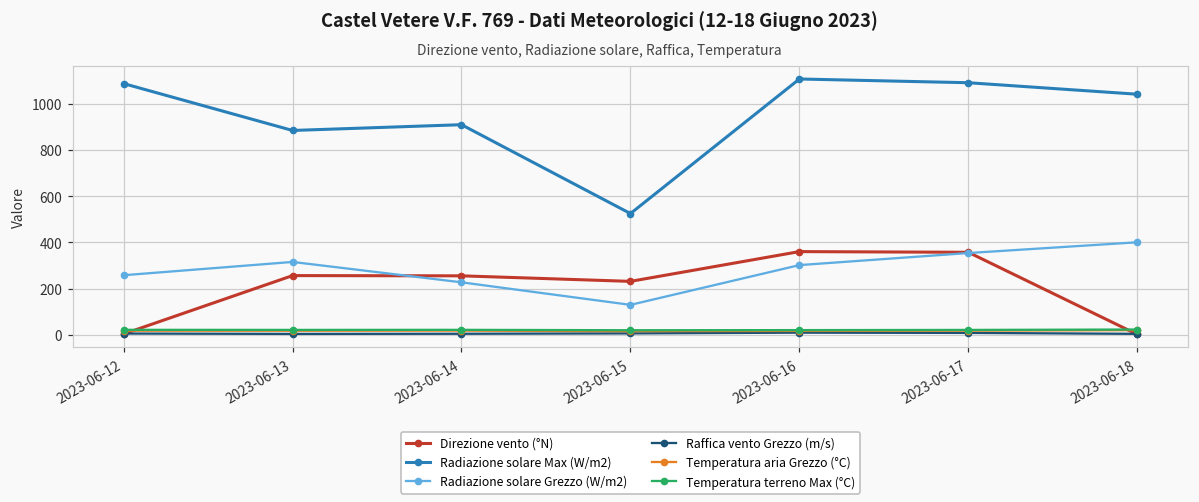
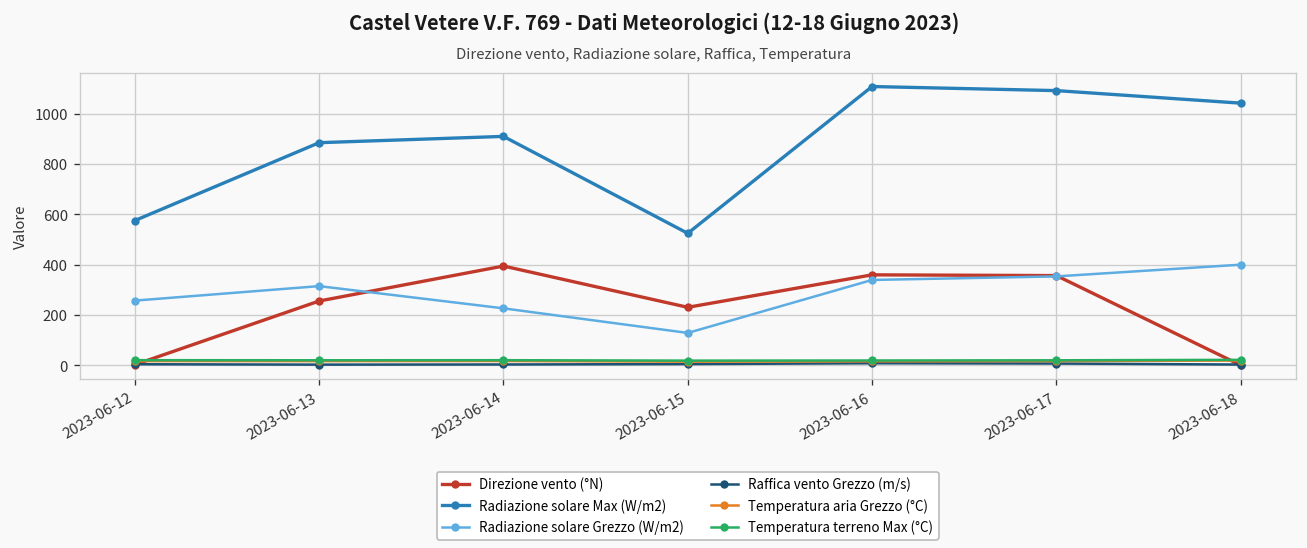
  {
    "Direzione vento (°N)": {
      "2023-06-13": 260,
-     "2023-06-14": 260,
+     "2023-06-14": 400,
      "2023-06-15": 230,
      "2023-06-16": 360
    },
    "Radiazione solare Max (W/m2)": {
-     "2023-06-12": 1090,
+     "2023-06-12": 580,
      "2023-06-13": 890,
      "2023-06-14": 910,
      "2023-06-15": 520,
      "2023-06-16": 1110,
      "2023-06-17": 1090,
      "2023-06-18": 1040
    },
    "Radiazione solare Grezzo (W/m2)": {
      "2023-06-12": 260,
      "2023-06-13": 320,
      "2023-06-14": 230,
      "2023-06-15": 130,
-     "2023-06-16": 300,
+     "2023-06-16": 340,
      "2023-06-18": 400
    },
    "Raffica vento Grezzo (m/s)": {
      "2023-06-13": 0,
      "2023-06-14": 0
    }
  }
